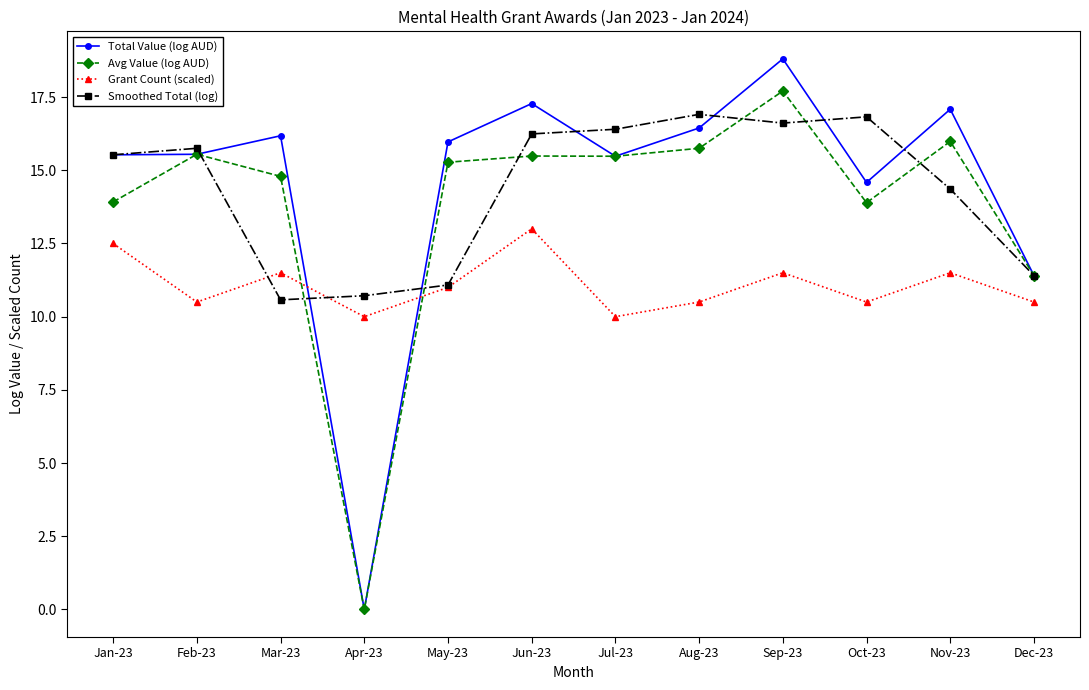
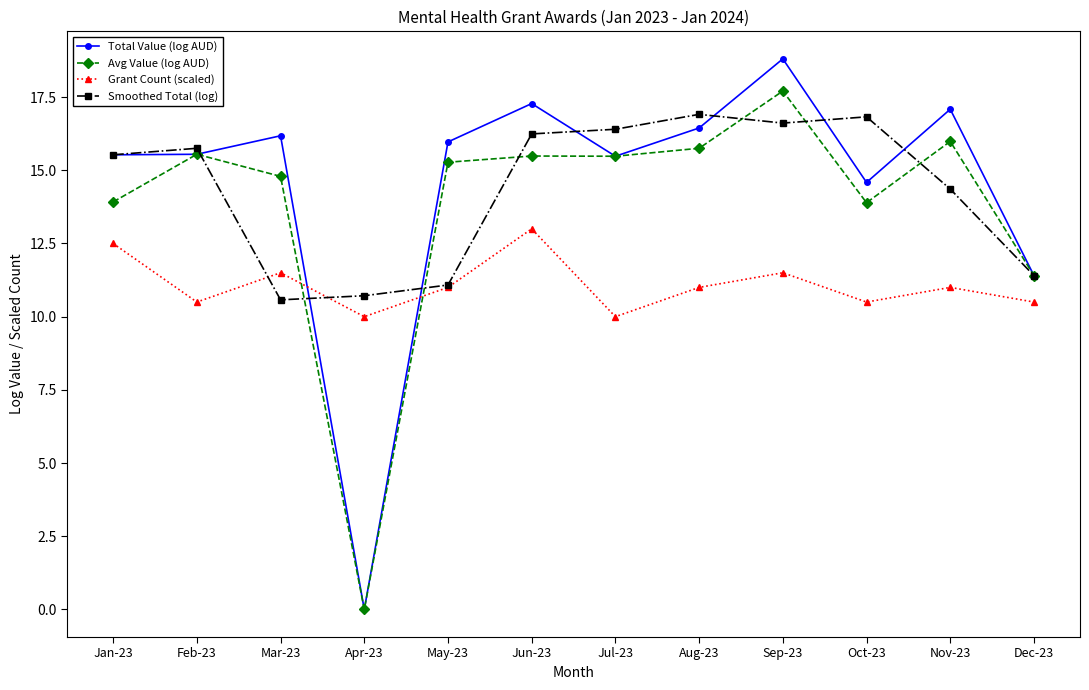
  {
    "Total Value (log AUD)": {
      "Mar-23": 16.2,
      "May-23": 16.0,
      "Jun-23": 17.3,
      "Aug-23": 16.4,
      "Sep-23": 18.8,
      "Oct-23": 14.6,
      "Nov-23": 17.1
    },
    "Avg Value (log AUD)": {
      "Jan-23": 13.9,
      "Mar-23": 14.8,
      "May-23": 15.3,
      "Jun-23": 15.5,
      "Aug-23": 15.8,
      "Sep-23": 17.7,
      "Oct-23": 13.9,
      "Nov-23": 16.0
    },
    "Grant Count (scaled)": {
      "Jan-23": 12.5,
      "Feb-23": 10.5,
      "Mar-23": 11.5,
      "Apr-23": 10.0,
      "Jun-23": 13.0,
      "Jul-23": 10.0,
-     "Aug-23": 10.5,
+     "Aug-23": 11.0,
      "Sep-23": 11.5,
      "Oct-23": 10.5,
-     "Nov-23": 11.5,
+     "Nov-23": 11.0,
      "Dec-23": 10.5
    },
    "Smoothed Total (log)": {
      "Feb-23": 15.8,
      "Mar-23": 10.6,
      "Apr-23": 10.7,
      "Jun-23": 16.2,
      "Jul-23": 16.4,
      "Aug-23": 16.9,
      "Sep-23": 16.6,
      "Oct-23": 16.8,
      "Nov-23": 14.4
    }
  }
